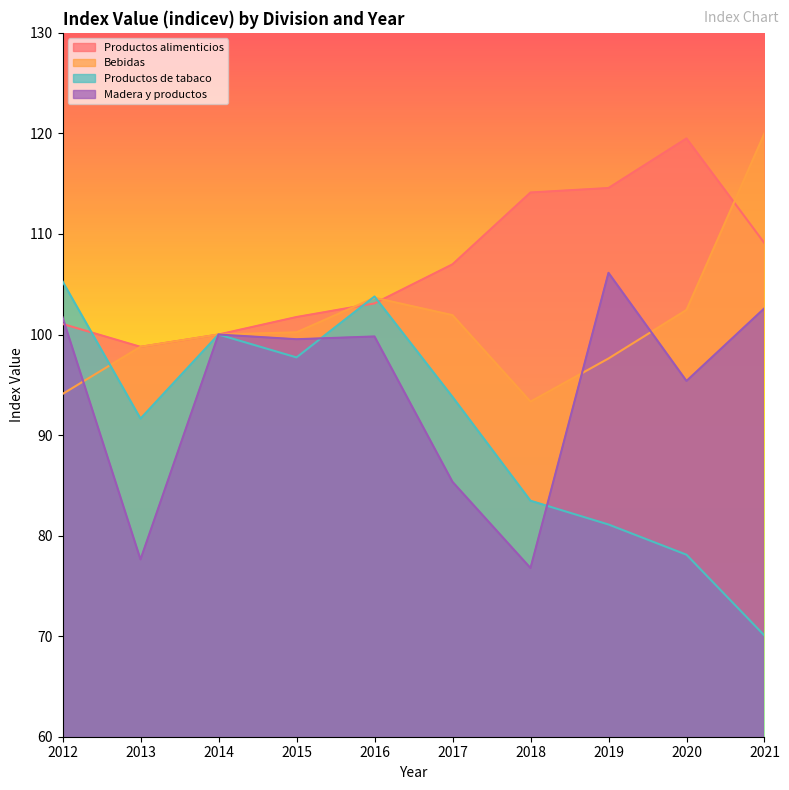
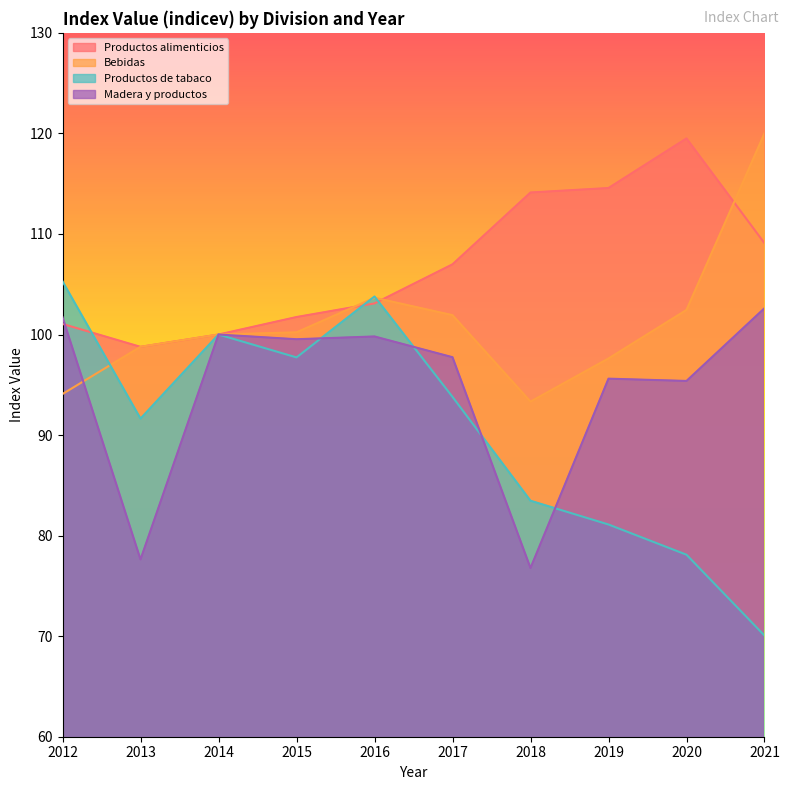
  {
    "Productos alimenticios": {
      "2012": 101.1,
      "2015": 101.7,
      "2016": 103.1,
      "2017": 107.0,
      "2018": 114.1,
      "2019": 114.6,
      "2020": 119.5,
      "2021": 109.1
    },
    "Bebidas": {
      "2012": 94.1,
      "2015": 100.2,
      "2017": 101.9,
      "2018": 93.3,
      "2019": 97.6,
      "2020": 102.4,
      "2021": 120.0
    },
    "Productos de tabaco": {
      "2012": 105.3,
      "2013": 91.6,
      "2015": 97.7,
      "2017": 93.8,
      "2018": 83.5,
      "2019": 81.1,
      "2020": 78.1,
      "2021": 70.1
    },
    "Madera y productos": {
      "2012": 101.7,
      "2013": 77.6,
      "2015": 99.5,
      "2016": 99.8,
-     "2017": 85.3,
+     "2017": 97.7,
      "2018": 76.8,
-     "2019": 106.1,
+     "2019": 95.6,
      "2020": 95.4,
      "2021": 102.6
    }
  }
